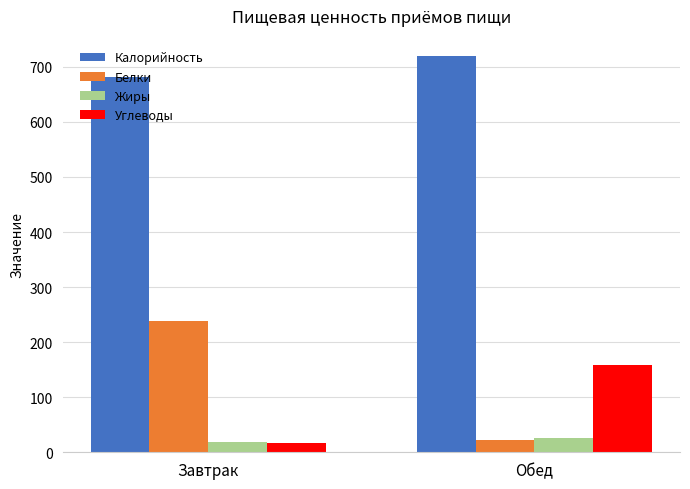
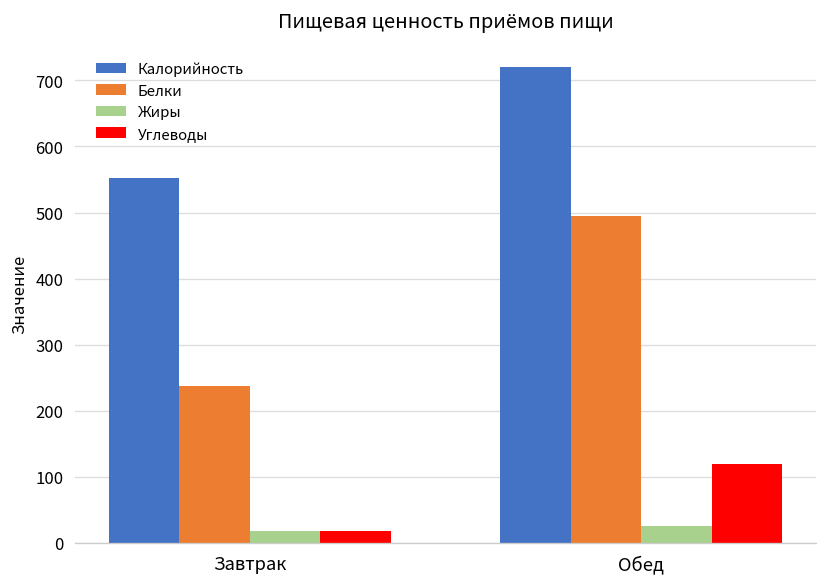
  {
    "Калорийность": {
-     "Завтрак": 680,
+     "Завтрак": 550,
      "Обед": 720
    },
    "Белки": {
      "Завтрак": 240,
-     "Обед": 20
+     "Обед": 500
    },
    "Жиры": {
      "Завтрак": 20,
      "Обед": 30
    },
    "Углеводы": {
      "Завтрак": 20,
-     "Обед": 160
+     "Обед": 120
    }
  }
